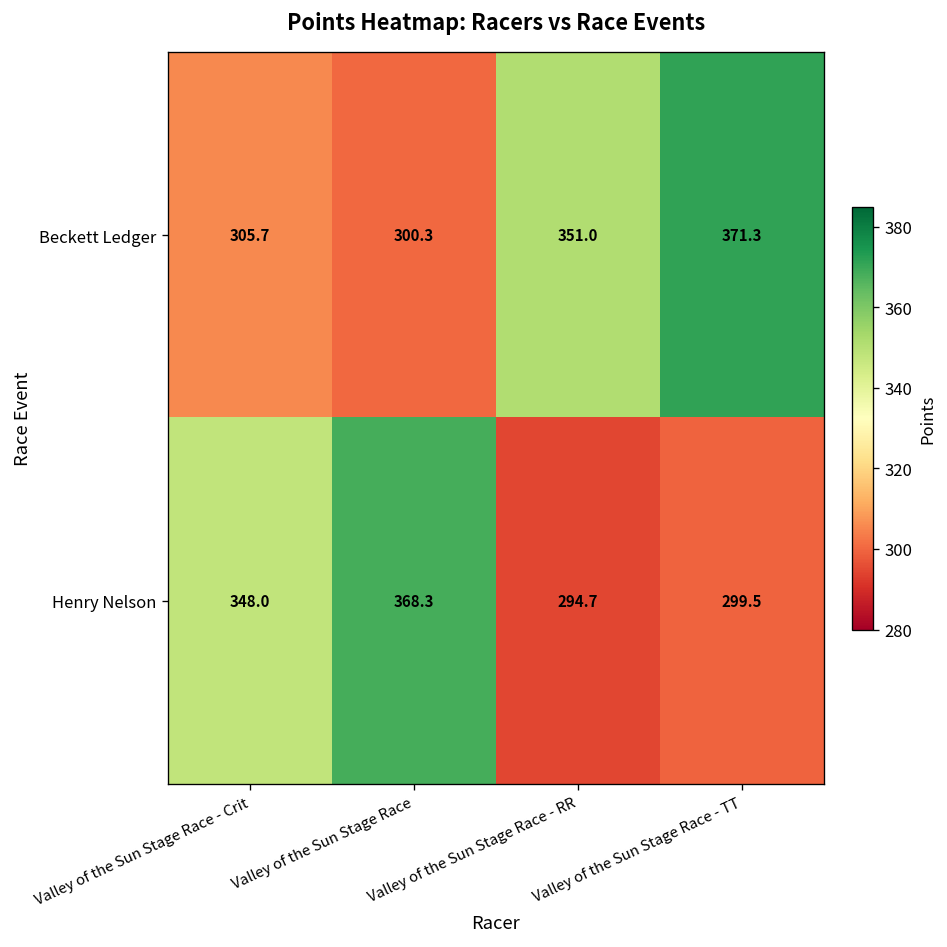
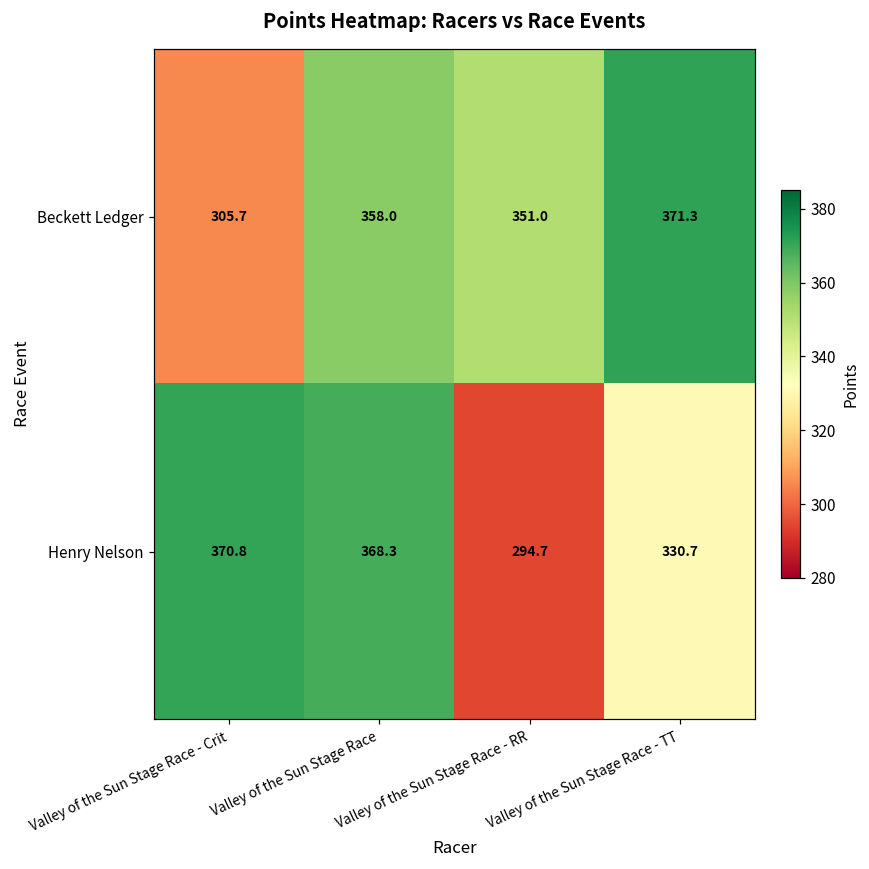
  {
    "Beckett Ledger": {
      "Valley of the Sun Stage Race - Crit": 305.7,
-     "Valley of the Sun Stage Race": 300.3,
+     "Valley of the Sun Stage Race": 358.0,
      "Valley of the Sun Stage Race - RR": 351.0,
      "Valley of the Sun Stage Race - TT": 371.3
    },
    "Henry Nelson": {
-     "Valley of the Sun Stage Race - Crit": 348.0,
+     "Valley of the Sun Stage Race - Crit": 370.8,
      "Valley of the Sun Stage Race": 368.3,
      "Valley of the Sun Stage Race - RR": 294.7,
-     "Valley of the Sun Stage Race - TT": 299.5
+     "Valley of the Sun Stage Race - TT": 330.7
    }
  }
